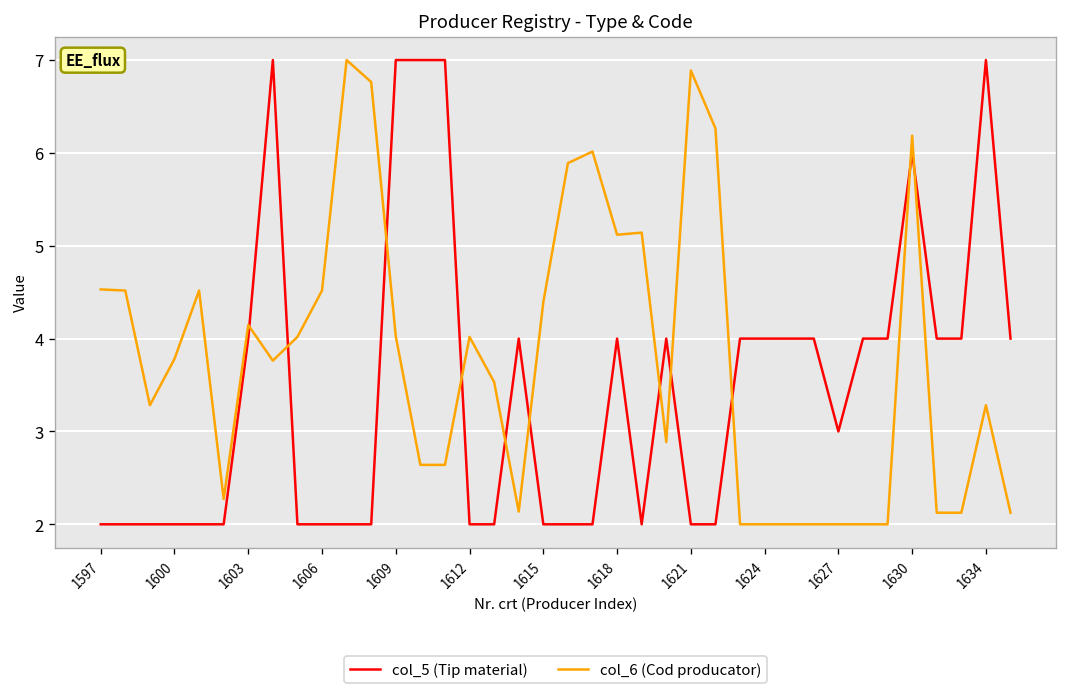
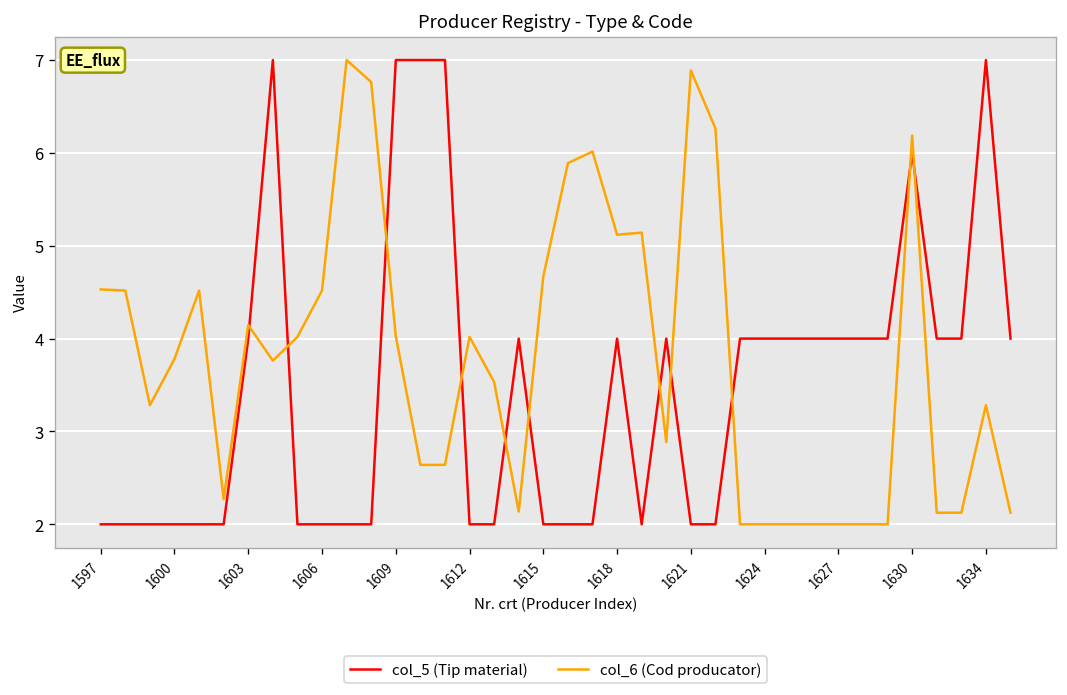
  {
    "col_5 (Tip material)": {
      "1597": 2,
      "1600": 2,
      "1603": 4,
      "1606": 2,
      "1609": 7,
      "1612": 2,
      "1615": 2,
      "1618": 4,
      "1621": 2,
      "1624": 4,
-     "1627": 3,
+     "1627": 4,
      "1630": 6,
      "1634": 7
    },
    "col_6 (Cod producator)": {
      "1597": 4.5,
      "1600": 3.8,
      "1603": 4.1,
      "1606": 4.5,
      "1609": 4.0,
      "1612": 4.0,
-     "1615": 4.4,
+     "1615": 4.7,
      "1618": 5.1,
      "1621": 6.9,
      "1624": 2.0,
      "1627": 2.0,
      "1630": 6.2,
      "1634": 3.3
    }
  }
